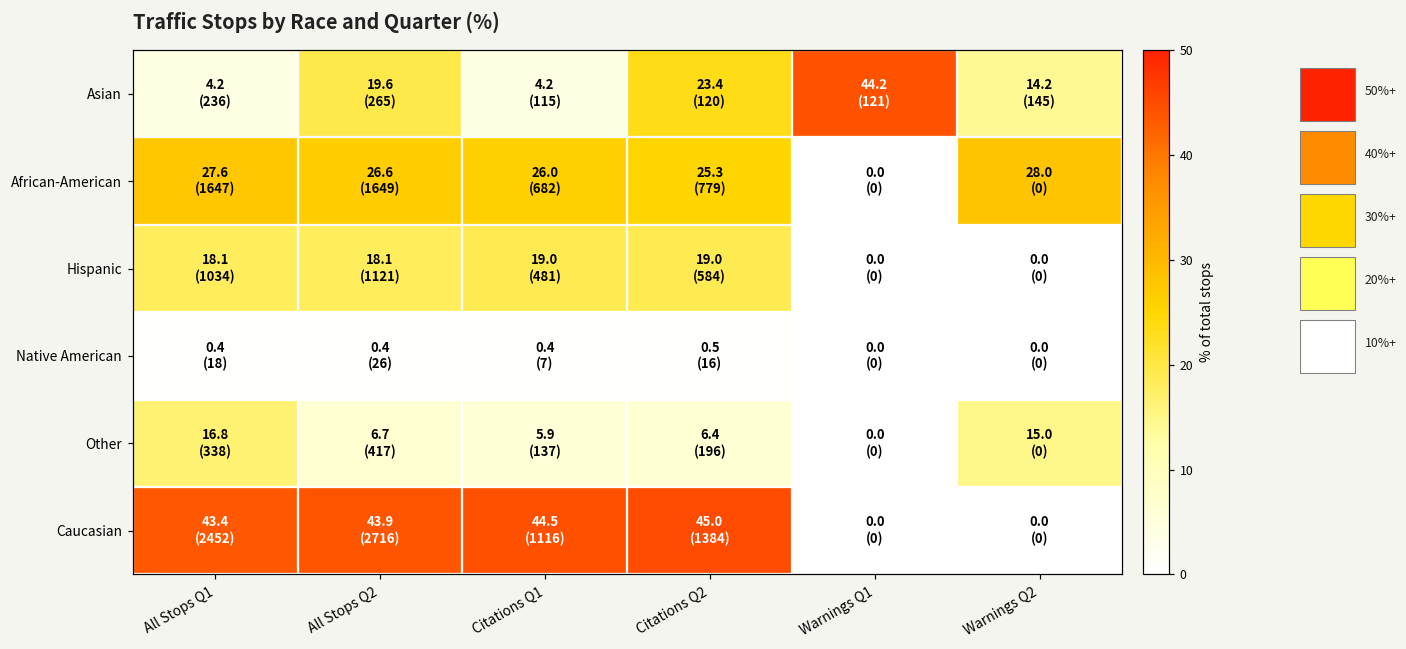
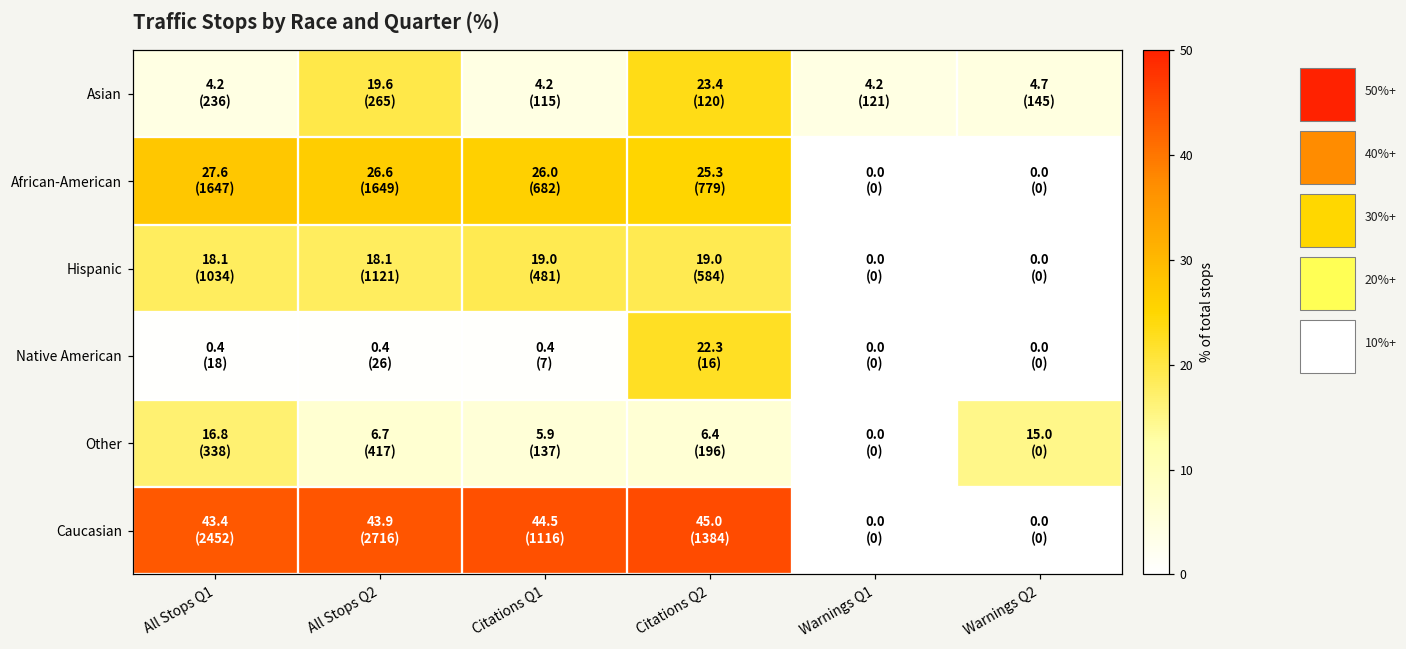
  {
    "Asian": {
-     "Warnings Q1": 44.2,
-     "Warnings Q2": 14.2
+     "Warnings Q1": 4.2,
+     "Warnings Q2": 4.7
    },
    "African-American": {
-     "Warnings Q2": 28.0
+     "Warnings Q2": 0.0
    },
    "Native American": {
-     "Citations Q2": 0.5
+     "Citations Q2": 22.3
    }
  }
